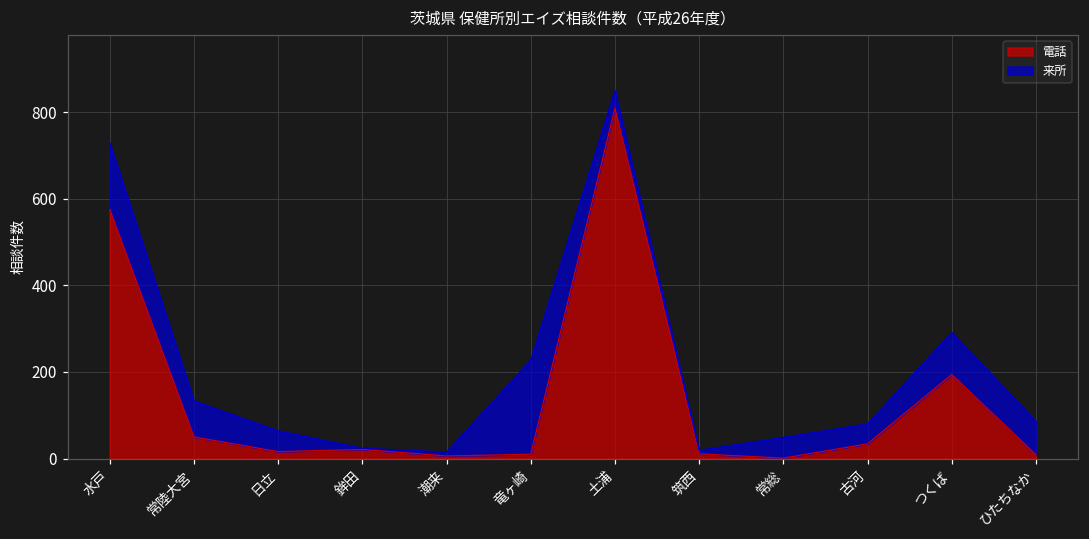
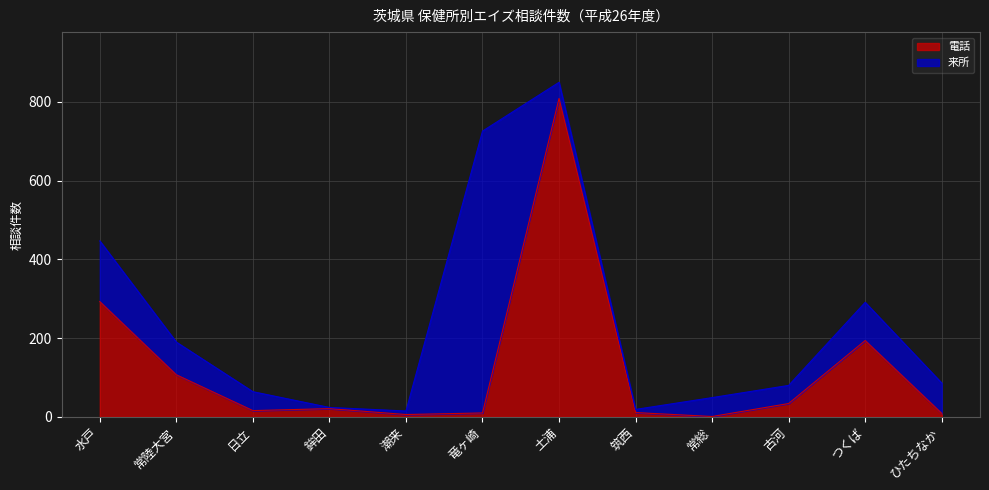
  {
    "電話": {
-     "水戸": 580,
-     "常陸大宮": 50,
+     "水戸": 290,
+     "常陸大宮": 110,
      "日立": 20,
      "潮来": 10,
      "竜ヶ崎": 10,
      "土浦": 810,
      "筑西": 10,
      "常総": 0,
      "古河": 30,
      "つくば": 190,
      "ひたちなか": 10
    },
    "来所": {
      "水戸": 150,
      "常陸大宮": 80,
      "日立": 50,
      "潮来": 10,
-     "竜ヶ崎": 220,
+     "竜ヶ崎": 720,
      "土浦": 40,
      "筑西": 10,
      "常総": 50,
      "古河": 50,
      "つくば": 100,
      "ひたちなか": 80
    }
  }
